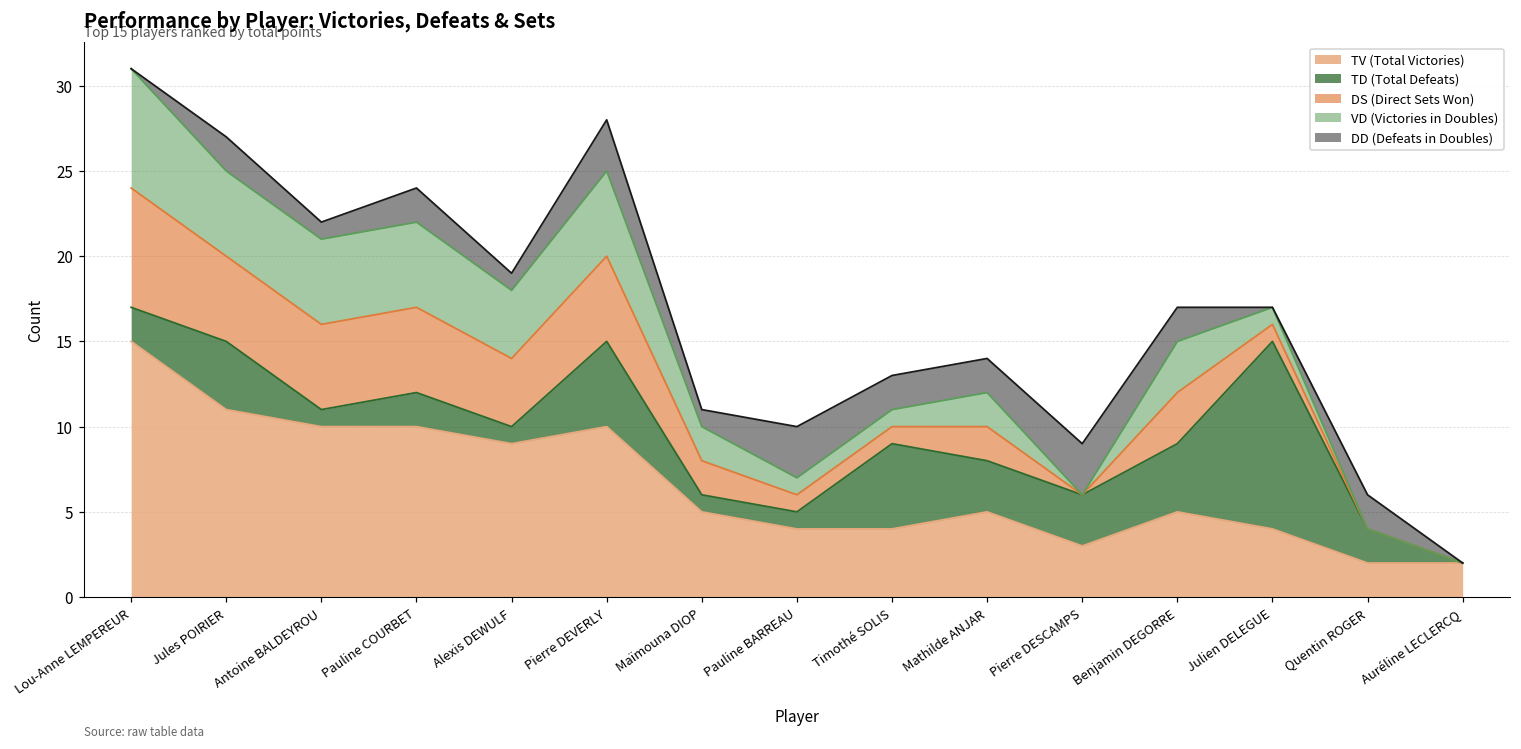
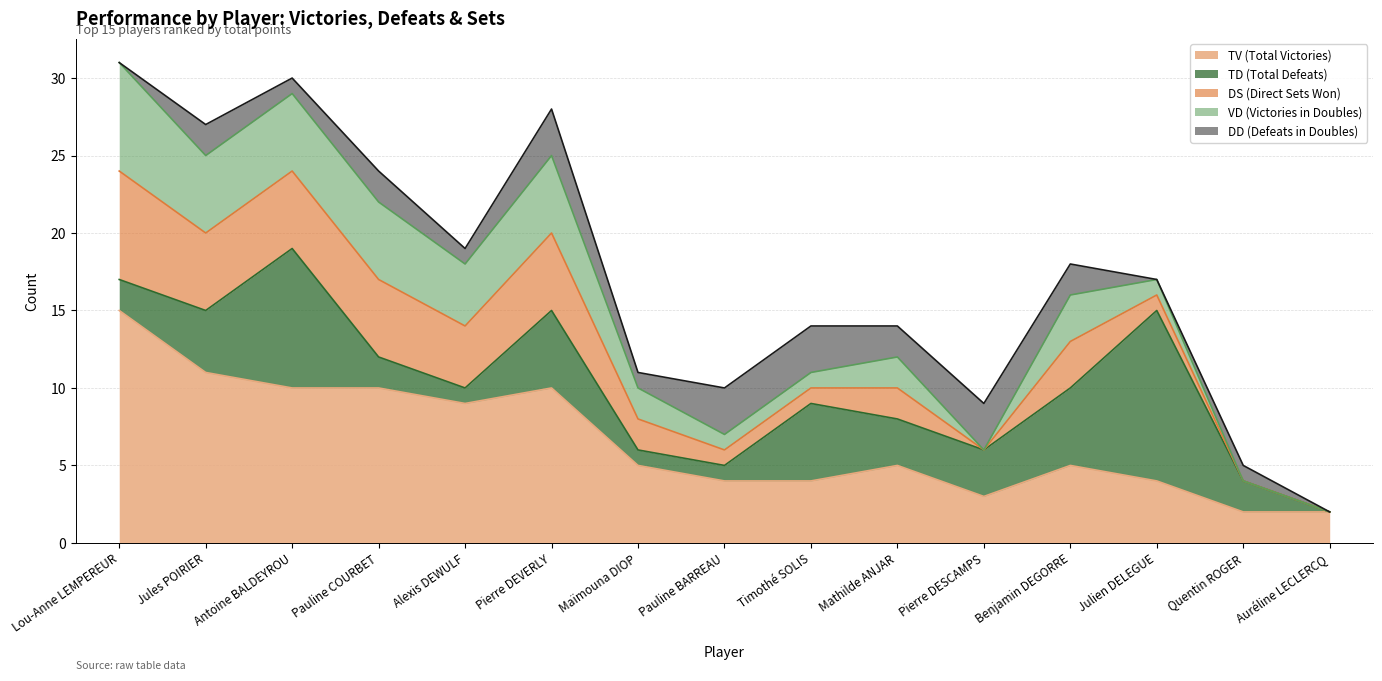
  {
    "TD (Total Defeats)": {
      "Lou-Anne LEMPEREUR": 2,
      "Jules POIRIER": 4,
-     "Antoine BALDEYROU": 1,
+     "Antoine BALDEYROU": 9,
      "Pauline COURBET": 2,
      "Alexis DEWULF": 1,
      "Pierre DEVERLY": 5,
      "Maïmouna DIOP": 1,
      "Pauline BARREAU": 1,
      "Timothé SOLIS": 5,
      "Mathilde ANJAR": 3,
-     "Benjamin DEGORRE": 4,
+     "Benjamin DEGORRE": 5,
      "Julien DELEGUE": 11
    },
    "VD (Victories in Doubles)": {
      "Jules POIRIER": 5,
      "Antoine BALDEYROU": 5,
      "Pauline COURBET": 5,
      "Alexis DEWULF": 4,
      "Pierre DEVERLY": 5,
      "Maïmouna DIOP": 2,
      "Pauline BARREAU": 1,
      "Timothé SOLIS": 1,
      "Mathilde ANJAR": 2,
      "Benjamin DEGORRE": 3
    },
    "DD (Defeats in Doubles)": {
      "Jules POIRIER": 2,
      "Antoine BALDEYROU": 1,
      "Pauline COURBET": 2,
      "Alexis DEWULF": 1,
      "Pierre DEVERLY": 3,
      "Maïmouna DIOP": 1,
      "Pauline BARREAU": 3,
-     "Timothé SOLIS": 2,
+     "Timothé SOLIS": 3,
      "Mathilde ANJAR": 2,
      "Pierre DESCAMPS": 3,
      "Benjamin DEGORRE": 2,
-     "Quentin ROGER": 2
+     "Quentin ROGER": 1
    }
  }
